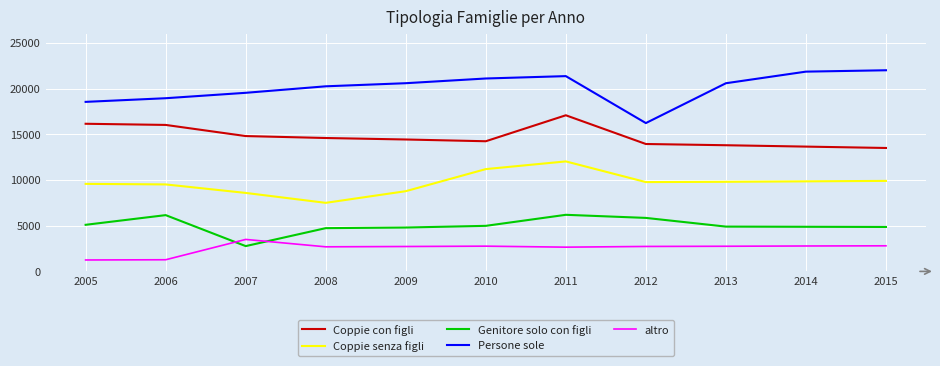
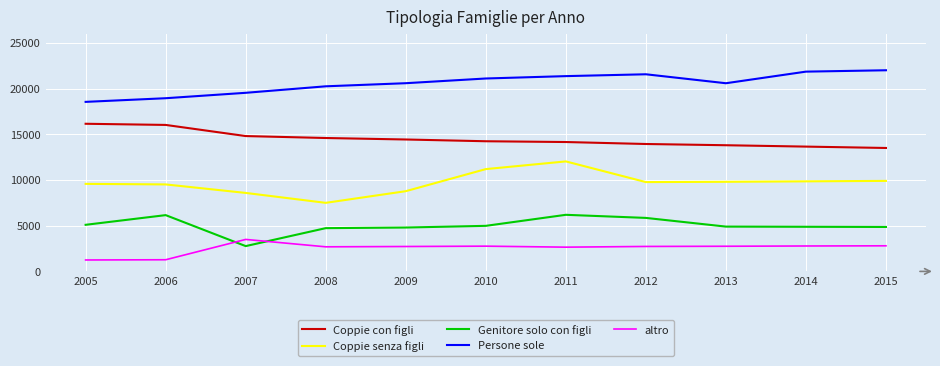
  {
    "Coppie con figli": {
      "2005": 16000,
      "2006": 16000,
      "2007": 15000,
      "2008": 15000,
      "2009": 14000,
      "2010": 14000,
-     "2011": 17000,
+     "2011": 14000,
      "2012": 14000,
      "2013": 14000,
      "2014": 14000,
      "2015": 14000
    },
    "Coppie senza figli": {
      "2005": 10000,
      "2006": 10000,
      "2007": 9000,
      "2008": 7000,
      "2009": 9000,
      "2010": 11000,
      "2011": 12000,
      "2012": 10000,
      "2013": 10000,
      "2014": 10000,
      "2015": 10000
    },
    "Genitore solo con figli": {
      "2005": 5000,
      "2006": 6000,
      "2007": 3000,
      "2008": 5000,
      "2009": 5000,
      "2010": 5000,
      "2011": 6000,
      "2012": 6000,
      "2013": 5000,
      "2014": 5000,
      "2015": 5000
    },
    "Persone sole": {
      "2005": 19000,
      "2006": 19000,
      "2007": 20000,
      "2008": 20000,
      "2009": 21000,
      "2010": 21000,
      "2011": 21000,
-     "2012": 16000,
+     "2012": 22000,
      "2013": 21000,
      "2014": 22000,
      "2015": 22000
    },
    "altro": {
      "2005": 1000,
      "2006": 1000,
      "2007": 3000,
      "2008": 3000,
      "2009": 3000,
      "2010": 3000,
      "2011": 3000,
      "2012": 3000,
      "2013": 3000,
      "2014": 3000,
      "2015": 3000
    }
  }
